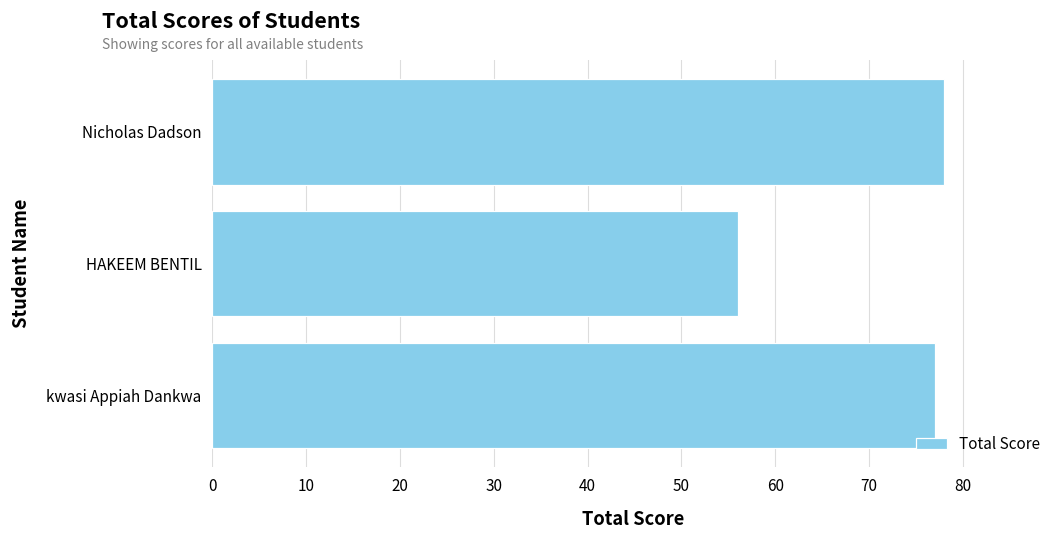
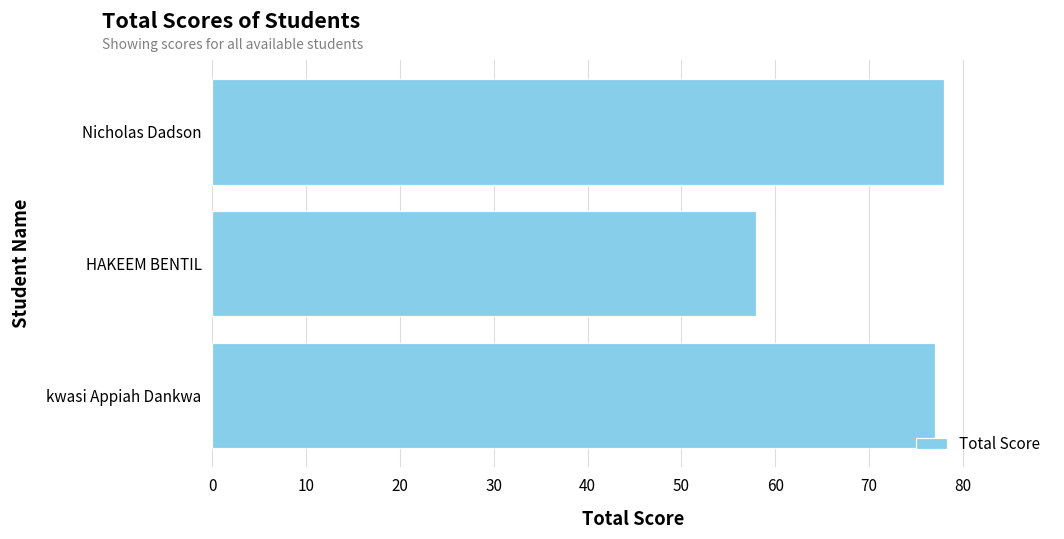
  {
    "Nicholas Dadson": 78,
-   "HAKEEM BENTIL": 56,
+   "HAKEEM BENTIL": 58,
    "kwasi Appiah Dankwa": 77
  }
